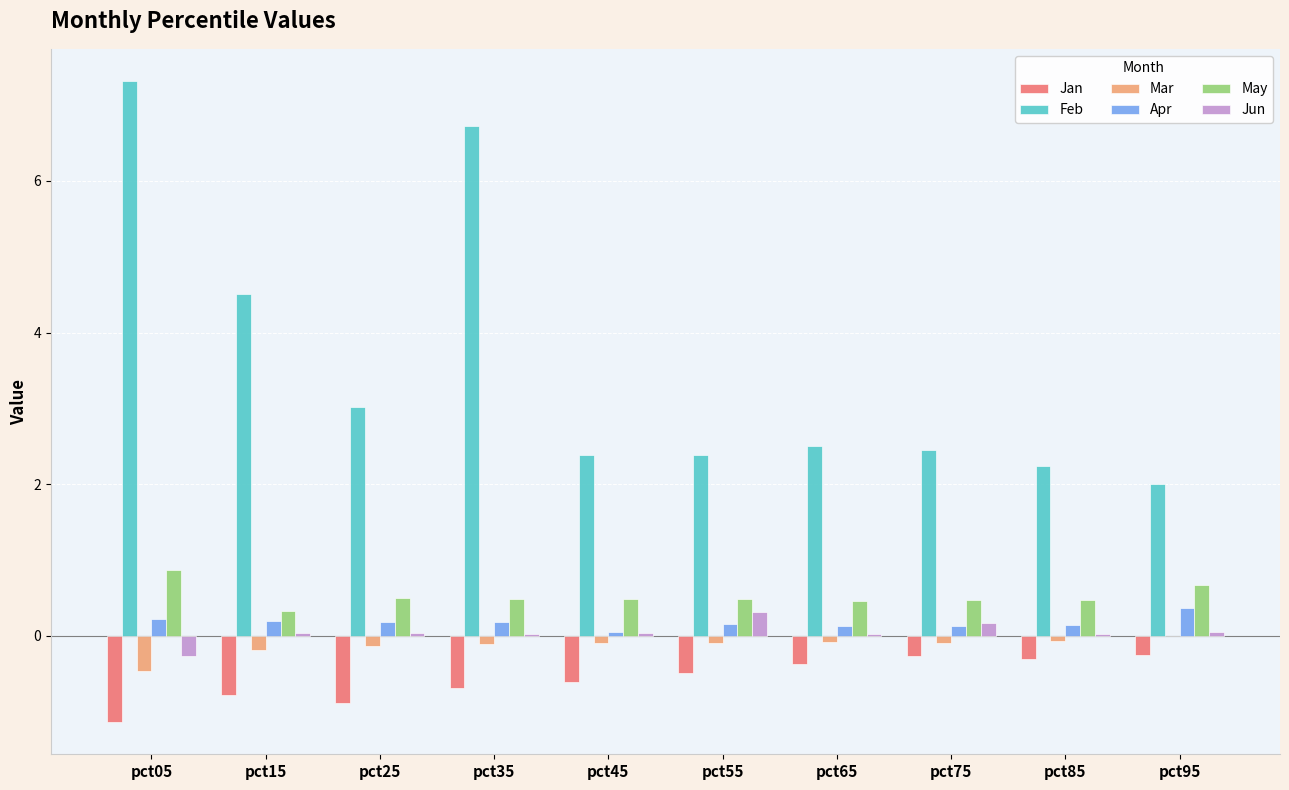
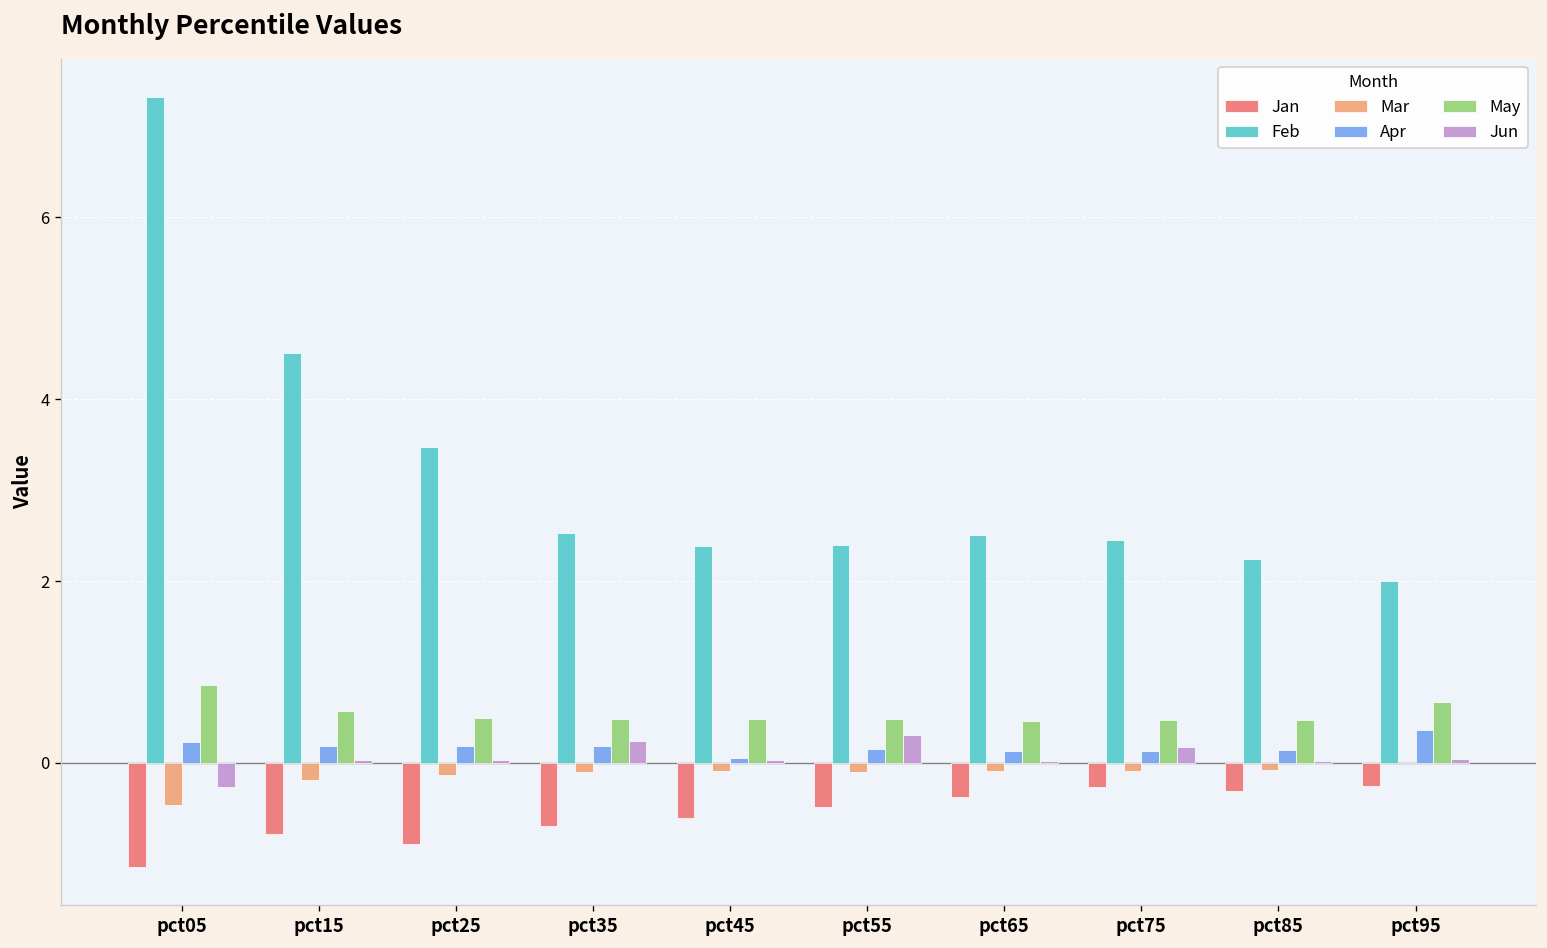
  {
    "Feb": {
      "pct05": 7.3,
      "pct15": 4.5,
-     "pct25": 3.0,
-     "pct35": 6.7,
+     "pct25": 3.5,
+     "pct35": 2.5,
      "pct45": 2.4,
      "pct55": 2.4,
      "pct65": 2.5,
      "pct75": 2.4,
      "pct85": 2.2,
      "pct95": 2.0
    },
    "Apr": {
      "pct05": 0.2,
      "pct15": 0.2,
      "pct25": 0.2,
      "pct35": 0.2,
      "pct45": 0.1,
      "pct55": 0.2,
      "pct65": 0.1,
      "pct75": 0.1,
      "pct85": 0.1,
      "pct95": 0.4
    },
    "May": {
      "pct05": 0.9,
-     "pct15": 0.3,
+     "pct15": 0.6,
      "pct25": 0.5,
      "pct35": 0.5,
      "pct45": 0.5,
      "pct55": 0.5,
      "pct65": 0.5,
      "pct75": 0.5,
      "pct85": 0.5,
      "pct95": 0.7
    },
    "Jun": {
      "pct05": -0.3,
      "pct25": 0.0,
-     "pct35": 0.0,
+     "pct35": 0.2,
      "pct45": 0.0,
      "pct55": 0.3,
      "pct75": 0.2,
      "pct95": 0.0
    }
  }
